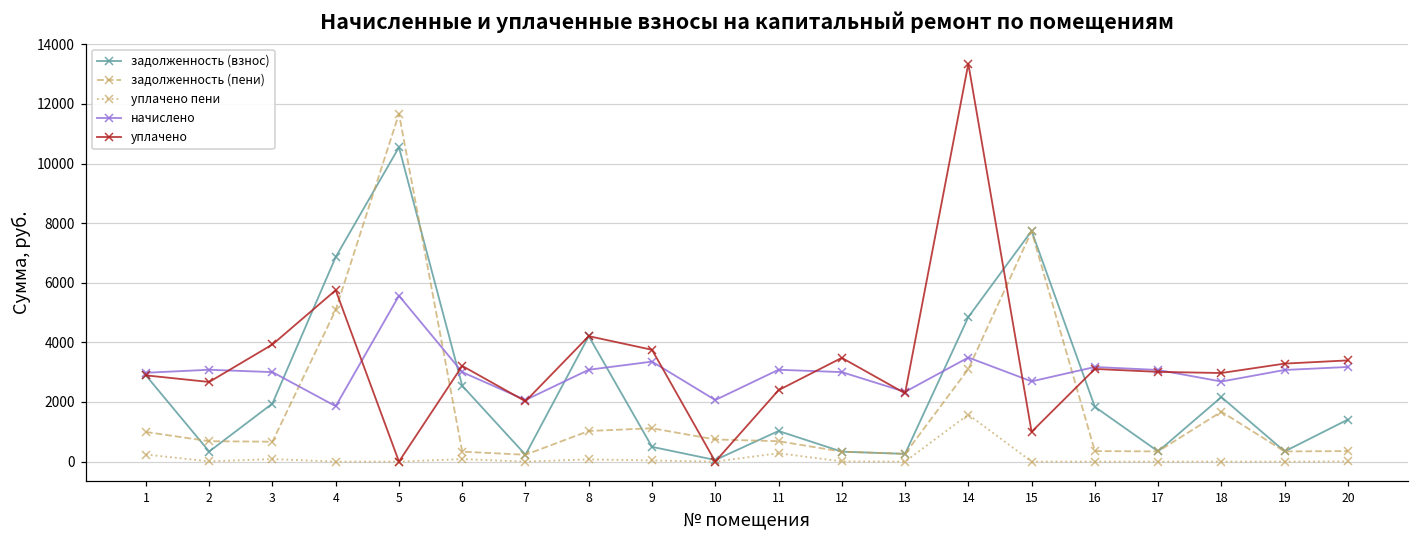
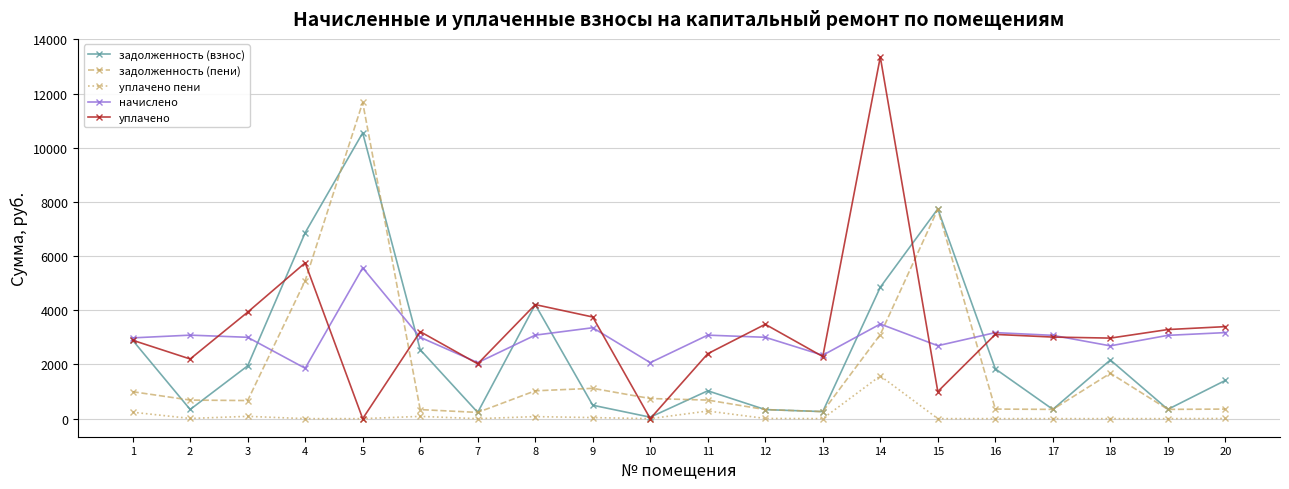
  {
    "задолженность (взнос)": {
      "2": 300,
      "3": 1900,
      "4": 6900,
      "5": 10500,
      "6": 2500,
      "9": 500,
      "11": 1000,
      "14": 4900,
      "16": 1800,
      "18": 2200,
      "20": 1400
    },
    "начислено": {
      "2": 3100,
      "3": 3000,
      "4": 1900,
      "5": 5600,
      "6": 3000,
      "8": 3100,
      "9": 3400,
      "10": 2100,
      "11": 3100,
      "12": 3000,
      "14": 3500,
      "15": 2700,
      "18": 2700,
      "19": 3100,
      "20": 3200
    },
    "уплачено": {
-     "2": 2700,
+     "2": 2200,
      "3": 3900,
      "4": 5800,
      "6": 3200,
      "9": 3800,
      "11": 2400,
      "12": 3500,
      "14": 13300,
      "15": 1000,
      "18": 3000,
      "19": 3300,
      "20": 3400
    }
  }
